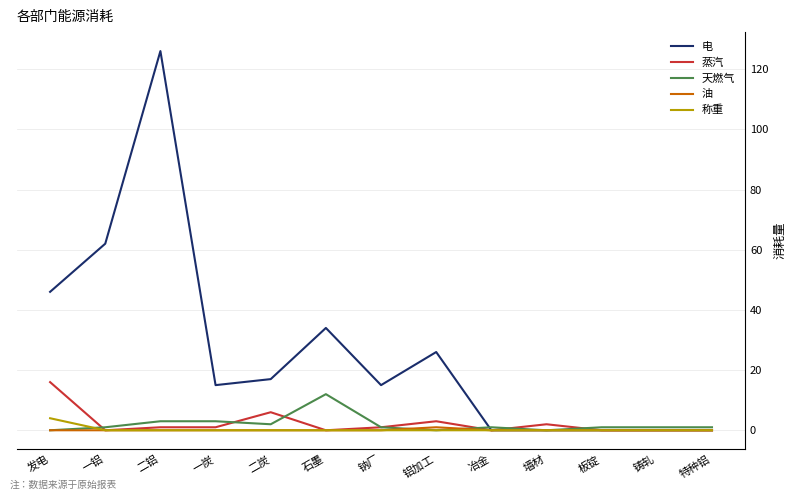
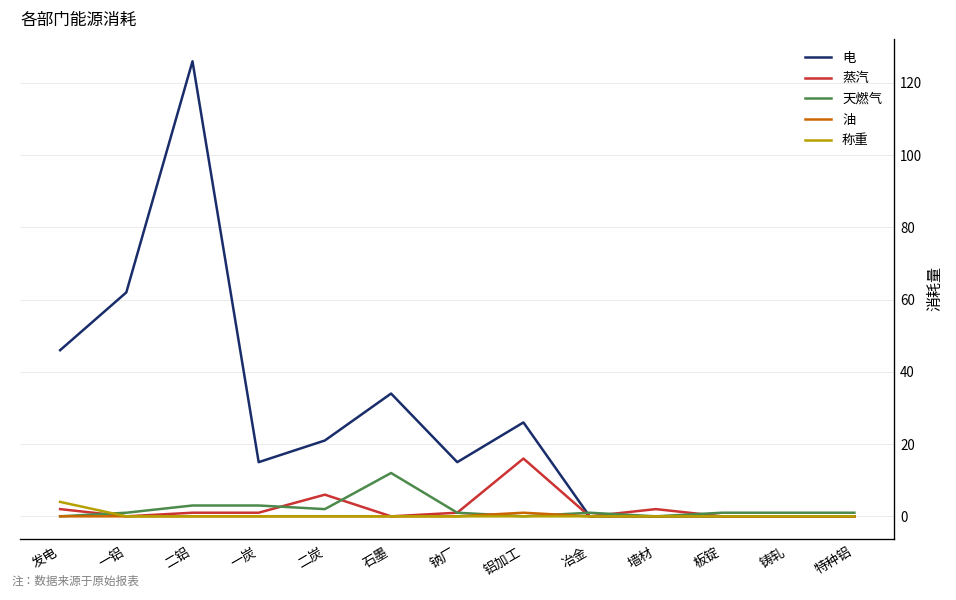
  {
    "电": {
      "发电": 46,
      "一铝": 62,
      "二铝": 126,
      "一炭": 15,
-     "二炭": 17,
+     "二炭": 21,
      "石墨": 34,
      "钠厂": 15,
      "铝加工": 26
    },
    "蒸汽": {
-     "发电": 16,
+     "发电": 2,
      "二铝": 1,
      "一炭": 1,
      "二炭": 6,
-     "铝加工": 3,
+     "铝加工": 16,
      "墙材": 2
    },
    "天燃气": {
      "一铝": 1,
      "二铝": 3,
      "一炭": 3,
      "二炭": 2,
      "石墨": 12,
      "冶金": 1,
      "板锭": 1,
      "铸轧": 1,
      "特种铝": 1
    },
    "油": {
      "铝加工": 1
    },
    "称重": {
      "发电": 4
    }
  }
